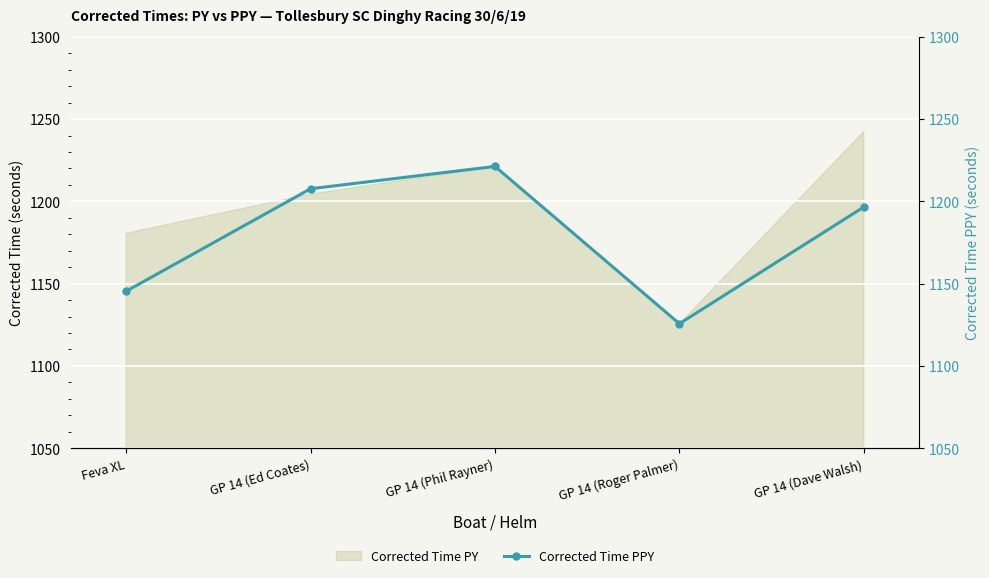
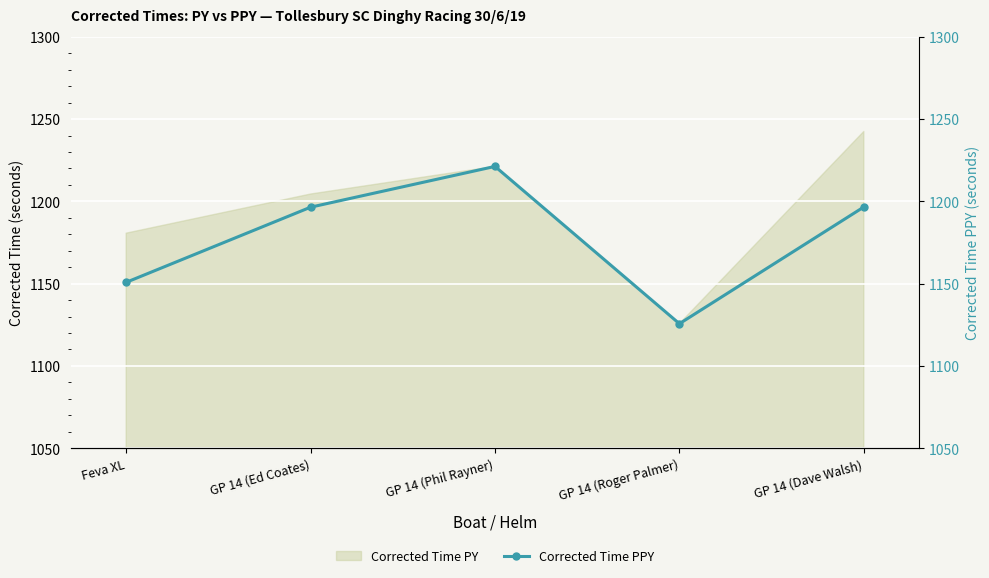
  {
    "Corrected Time PY": {
      "Feva XL": 1181,
      "GP 14 (Ed Coates)": 1204,
      "GP 14 (Phil Rayner)": 1221,
      "GP 14 (Roger Palmer)": 1126,
      "GP 14 (Dave Walsh)": 1242
    },
    "Corrected Time PPY": {
-     "Feva XL": 1145,
-     "GP 14 (Ed Coates)": 1208,
+     "Feva XL": 1151,
+     "GP 14 (Ed Coates)": 1196,
      "GP 14 (Phil Rayner)": 1221,
      "GP 14 (Roger Palmer)": 1126,
      "GP 14 (Dave Walsh)": 1197
    }
  }
